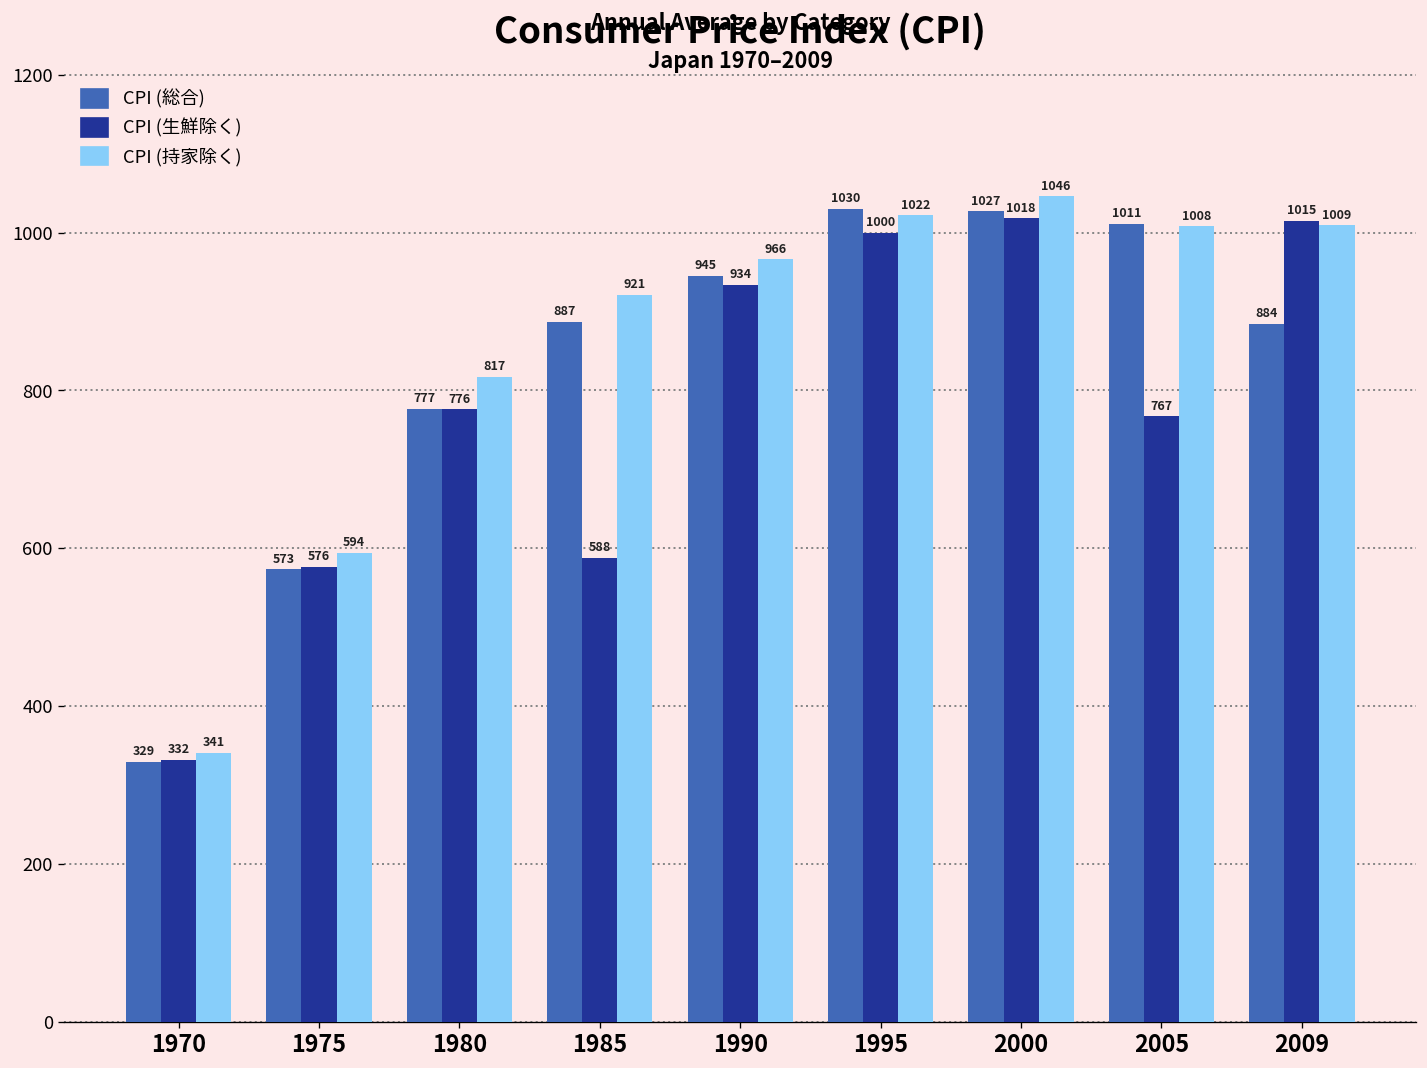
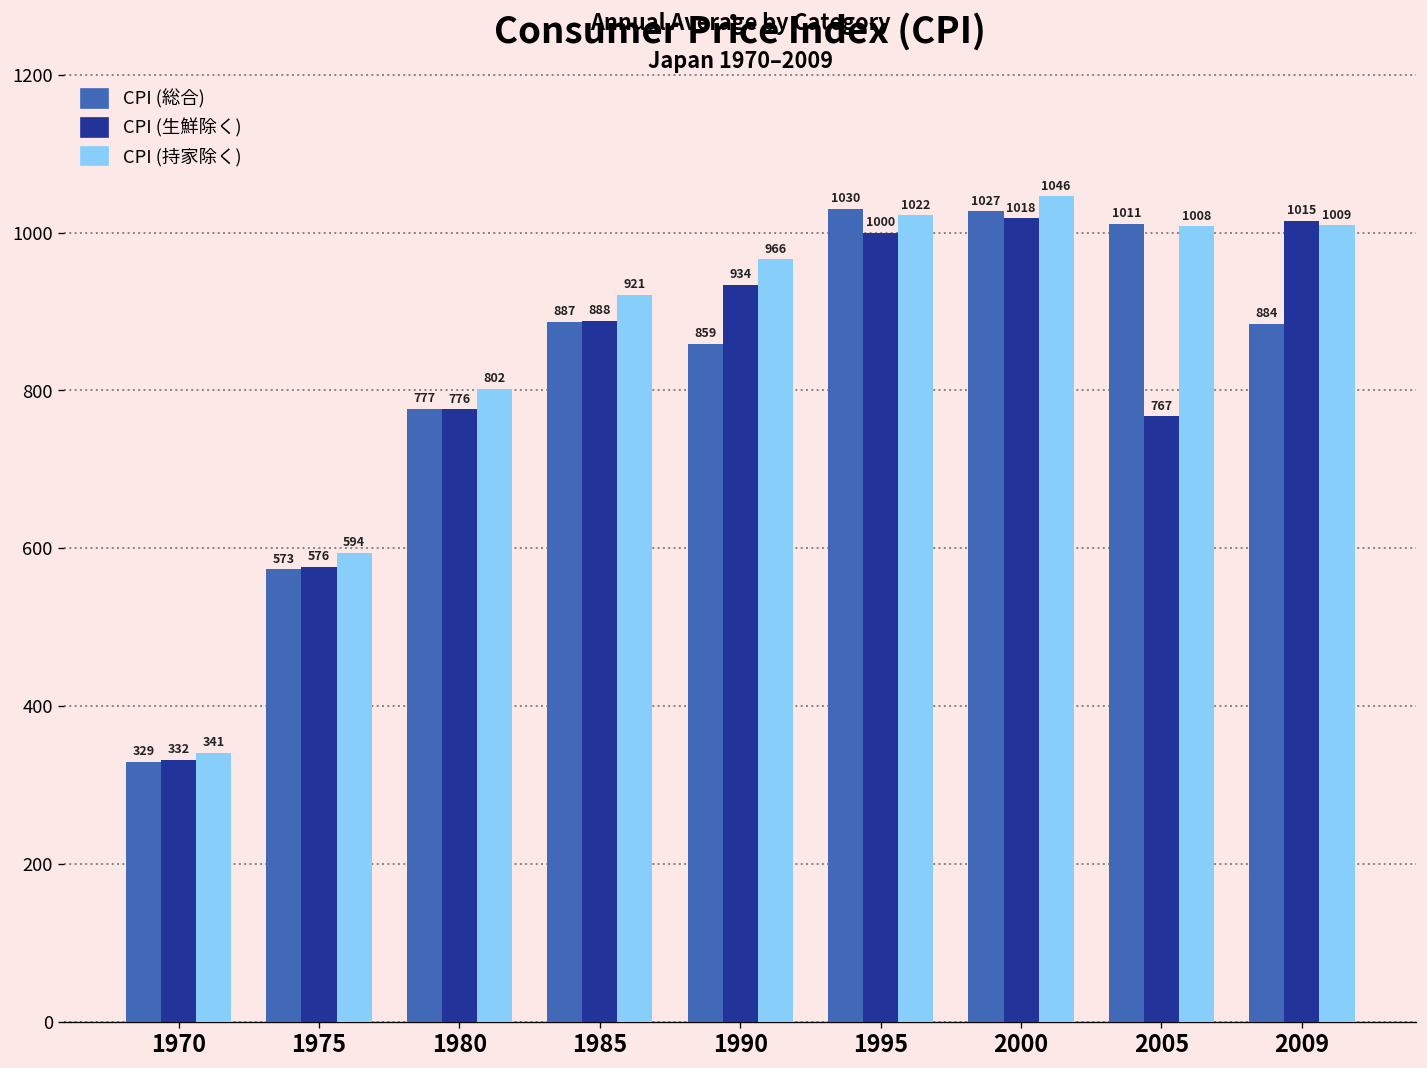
  {
    "CPI (総合)": {
      "1970": 329,
      "1975": 573,
      "1980": 777,
      "1985": 887,
-     "1990": 945,
+     "1990": 859,
      "1995": 1030,
      "2000": 1027,
      "2005": 1011,
      "2009": 884
    },
    "CPI (生鮮除く)": {
      "1970": 332,
      "1975": 576,
      "1980": 776,
-     "1985": 588,
+     "1985": 888,
      "1990": 934,
      "1995": 1000,
      "2000": 1018,
      "2005": 767,
      "2009": 1015
    },
    "CPI (持家除く)": {
      "1970": 341,
      "1975": 594,
-     "1980": 817,
+     "1980": 802,
      "1985": 921,
      "1990": 966,
      "1995": 1022,
      "2000": 1046,
      "2005": 1008,
      "2009": 1009
    }
  }
